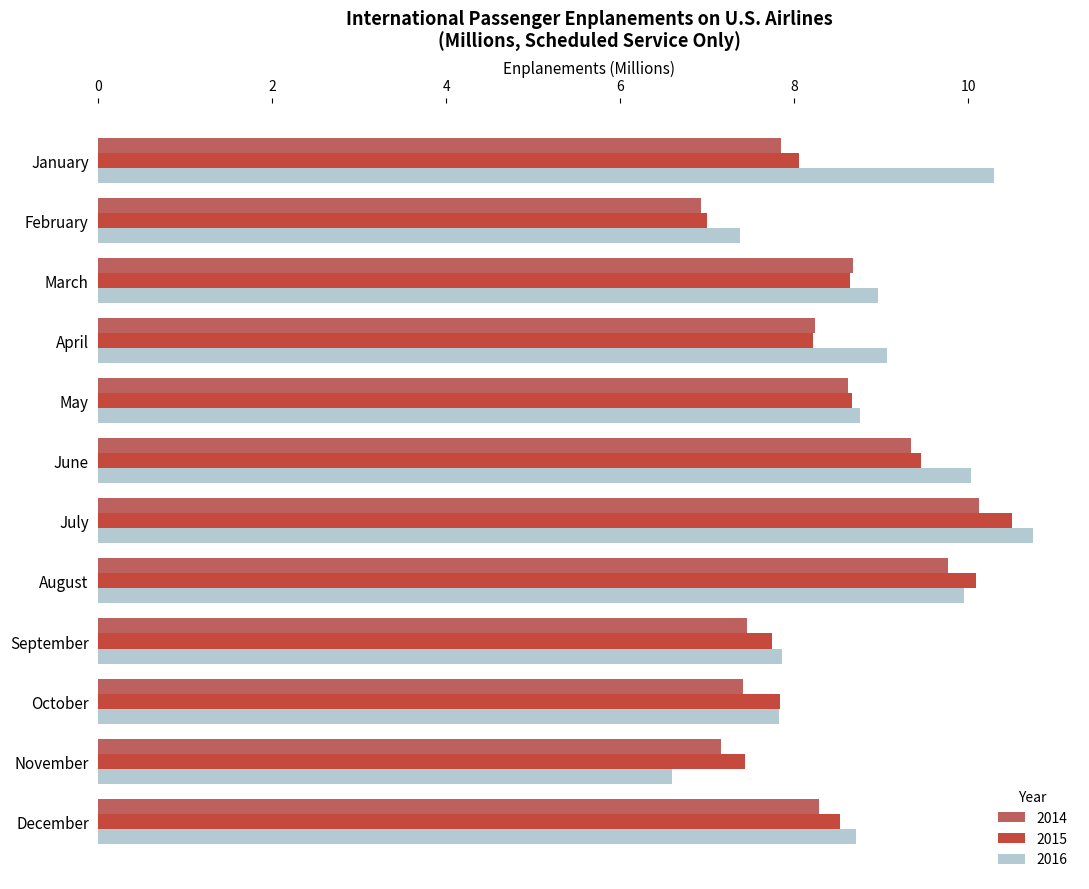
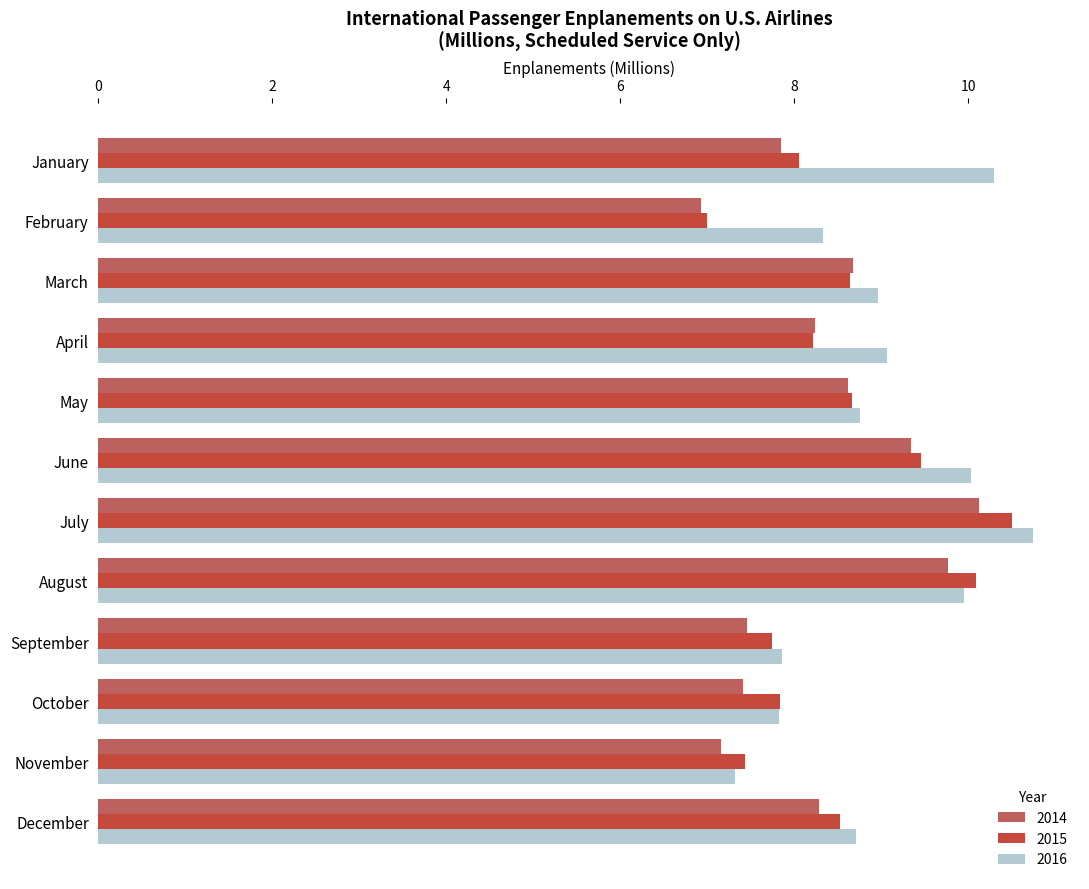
  {
    "2016": {
      "January": 10.3,
-     "February": 7.4,
+     "February": 8.3,
      "March": 9.0,
      "April": 9.1,
      "May": 8.8,
      "June": 10.0,
      "July": 10.8,
      "August": 10.0,
      "September": 7.9,
      "October": 7.8,
-     "November": 6.6,
+     "November": 7.3,
      "December": 8.7
    }
  }
